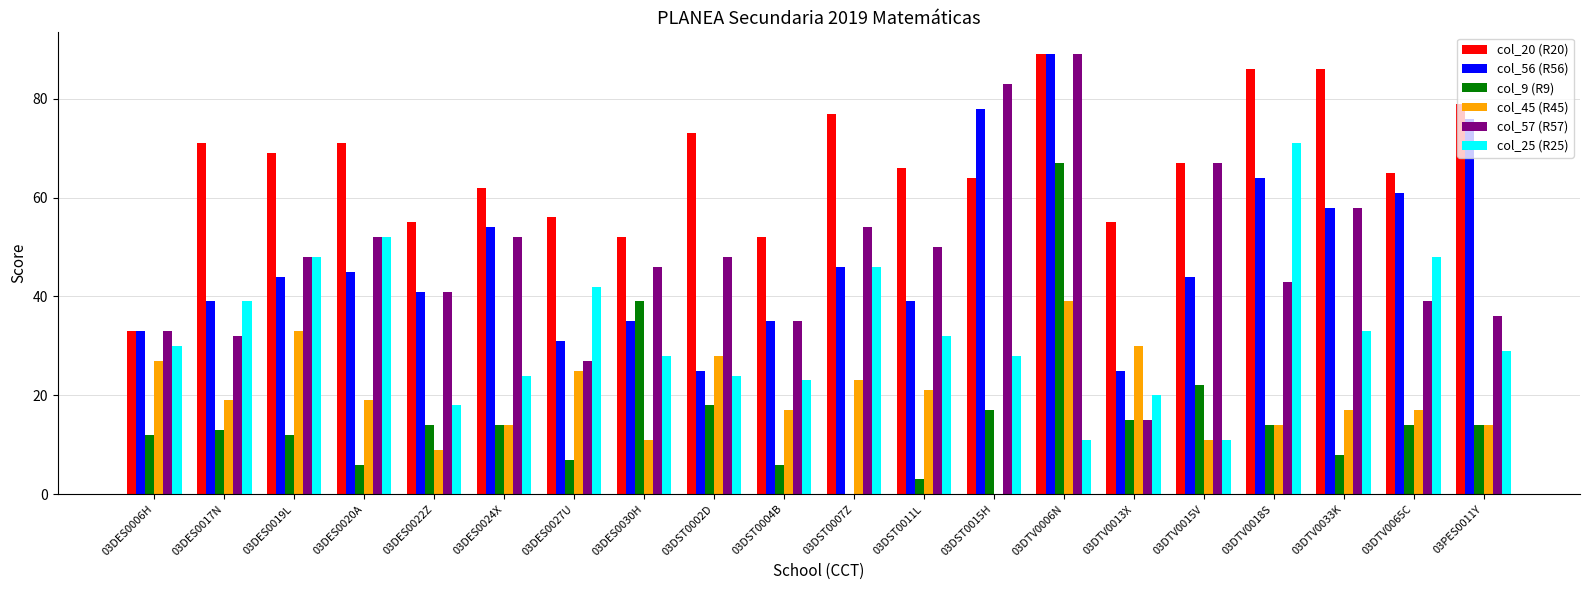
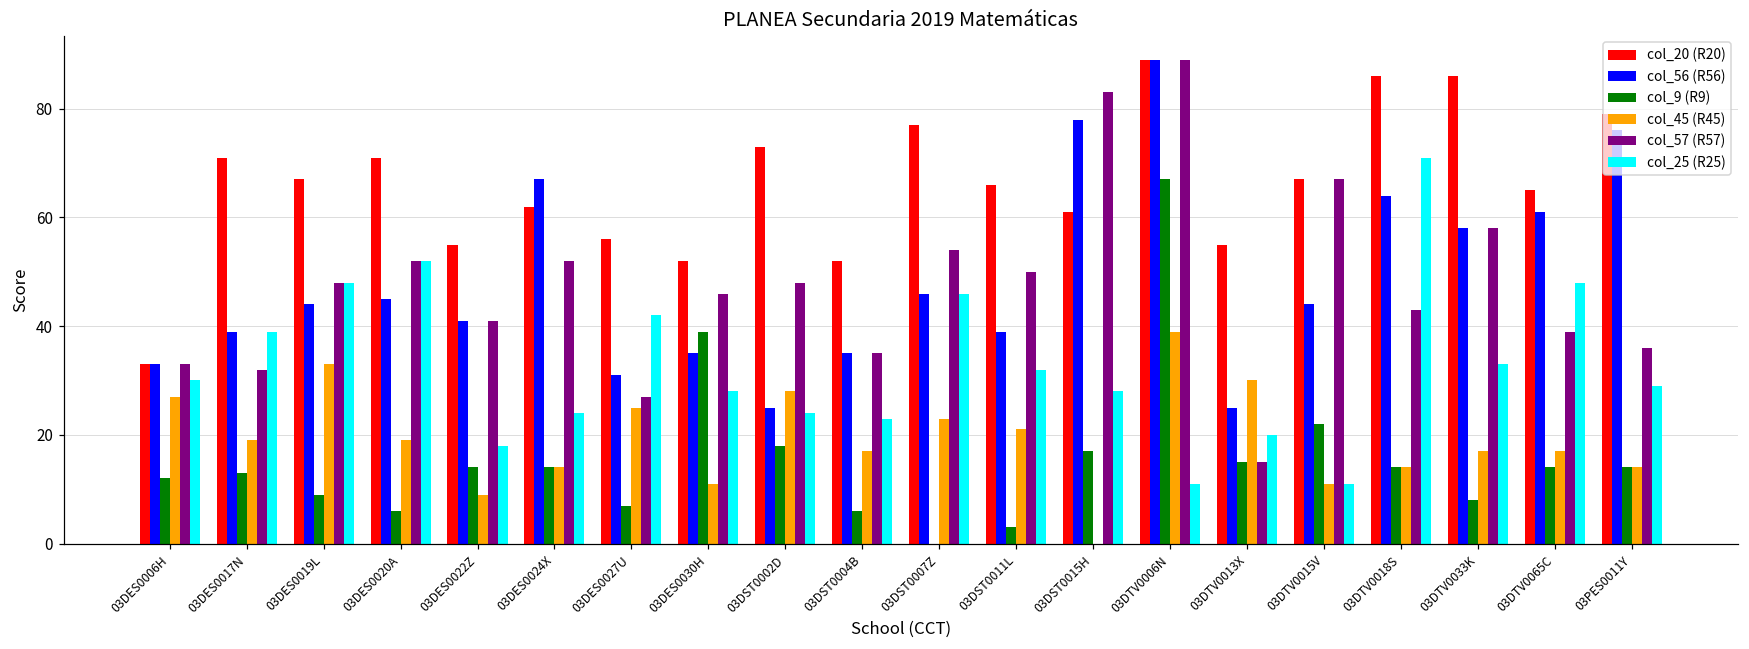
  {
    "col_20 (R20)": {
      "03DES0006H": 33,
      "03DES0017N": 71,
-     "03DES0019L": 69,
+     "03DES0019L": 67,
      "03DES0020A": 71,
      "03DES0022Z": 55,
      "03DES0024X": 62,
      "03DES0027U": 56,
      "03DES0030H": 52,
      "03DST0002D": 73,
      "03DST0004B": 52,
      "03DST0007Z": 77,
      "03DST0011L": 66,
-     "03DST0015H": 64,
+     "03DST0015H": 61,
      "03DTV0006N": 89,
      "03DTV0013X": 55,
      "03DTV0015V": 67,
      "03DTV0018S": 86,
      "03DTV0033K": 86,
      "03DTV0065C": 65
    },
    "col_56 (R56)": {
      "03DES0006H": 33,
      "03DES0017N": 39,
      "03DES0019L": 44,
      "03DES0020A": 45,
      "03DES0022Z": 41,
-     "03DES0024X": 54,
+     "03DES0024X": 67,
      "03DES0027U": 31,
      "03DES0030H": 35,
      "03DST0002D": 25,
      "03DST0004B": 35,
      "03DST0007Z": 46,
      "03DST0011L": 39,
      "03DST0015H": 78,
      "03DTV0006N": 89,
      "03DTV0013X": 25,
      "03DTV0015V": 44,
      "03DTV0018S": 64,
      "03DTV0033K": 58,
      "03DTV0065C": 61
    },
    "col_9 (R9)": {
      "03DES0006H": 12,
      "03DES0017N": 13,
-     "03DES0019L": 12,
+     "03DES0019L": 9,
      "03DES0020A": 6,
      "03DES0022Z": 14,
      "03DES0024X": 14,
      "03DES0027U": 7,
      "03DES0030H": 39,
      "03DST0002D": 18,
      "03DST0004B": 6,
      "03DST0007Z": 0,
      "03DST0011L": 3,
      "03DST0015H": 17,
      "03DTV0006N": 67,
      "03DTV0013X": 15,
      "03DTV0015V": 22,
      "03DTV0018S": 14,
      "03DTV0033K": 8,
      "03DTV0065C": 14,
      "03PES0011Y": 14
    },
    "col_45 (R45)": {
      "03DES0006H": 27,
      "03DES0017N": 19,
      "03DES0019L": 33,
      "03DES0020A": 19,
      "03DES0022Z": 9,
      "03DES0024X": 14,
      "03DES0027U": 25,
      "03DES0030H": 11,
      "03DST0002D": 28,
      "03DST0004B": 17,
      "03DST0007Z": 23,
      "03DST0011L": 21,
      "03DST0015H": 0,
      "03DTV0006N": 39,
      "03DTV0013X": 30,
      "03DTV0015V": 11,
      "03DTV0018S": 14,
      "03DTV0033K": 17,
      "03DTV0065C": 17,
      "03PES0011Y": 14
    },
    "col_57 (R57)": {
      "03DES0006H": 33,
      "03DES0017N": 32,
      "03DES0019L": 48,
      "03DES0020A": 52,
      "03DES0022Z": 41,
      "03DES0024X": 52,
      "03DES0027U": 27,
      "03DES0030H": 46,
      "03DST0002D": 48,
      "03DST0004B": 35,
      "03DST0007Z": 54,
      "03DST0011L": 50,
      "03DST0015H": 83,
      "03DTV0006N": 89,
      "03DTV0013X": 15,
      "03DTV0015V": 67,
      "03DTV0018S": 43,
      "03DTV0033K": 58,
      "03DTV0065C": 39,
      "03PES0011Y": 36
    },
    "col_25 (R25)": {
      "03DES0006H": 30,
      "03DES0017N": 39,
      "03DES0019L": 48,
      "03DES0020A": 52,
      "03DES0022Z": 18,
      "03DES0024X": 24,
      "03DES0027U": 42,
      "03DES0030H": 28,
      "03DST0002D": 24,
      "03DST0004B": 23,
      "03DST0007Z": 46,
      "03DST0011L": 32,
      "03DST0015H": 28,
      "03DTV0006N": 11,
      "03DTV0013X": 20,
      "03DTV0015V": 11,
      "03DTV0018S": 71,
      "03DTV0033K": 33,
      "03DTV0065C": 48,
      "03PES0011Y": 29
    }
  }
